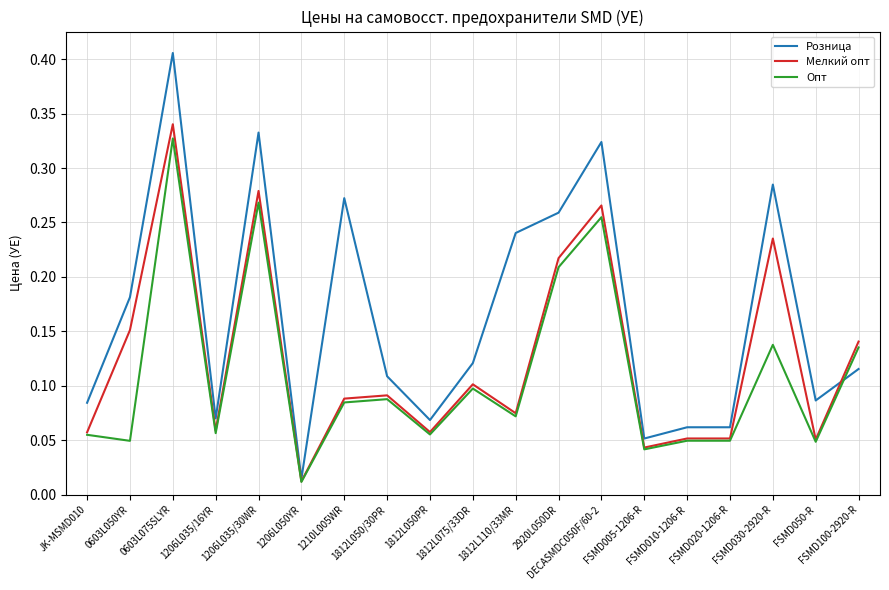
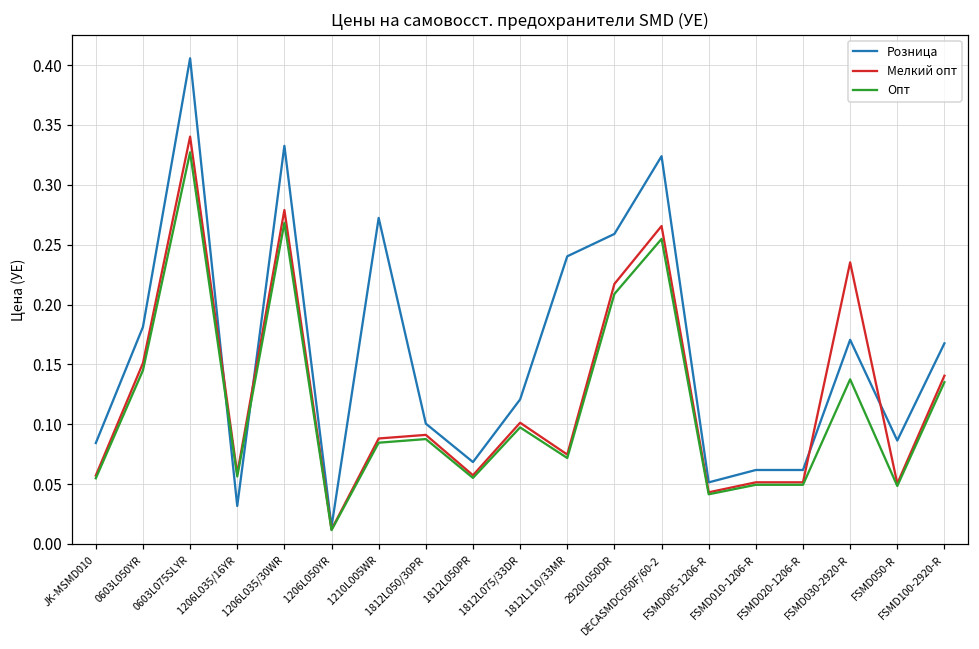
  {
    "Розница": {
      "JK-MSMD010": 0.084,
      "0603L050YR": 0.181,
      "0603L075SLYR": 0.406,
-     "1206L035/16YR": 0.070,
+     "1206L035/16YR": 0.032,
      "1206L035/30WR": 0.333,
      "1206L050YR": 0.014,
      "1210L005WR": 0.272,
-     "1812L050/30PR": 0.109,
+     "1812L050/30PR": 0.101,
      "1812L050PR": 0.068,
      "1812L075/33DR": 0.121,
      "1812L110/33MR": 0.240,
      "2920L050DR": 0.259,
      "DECASMDC050F/60-2": 0.324,
      "FSMD005-1206-R": 0.051,
      "FSMD010-1206-R": 0.062,
      "FSMD020-1206-R": 0.062,
-     "FSMD030-2920-R": 0.285,
+     "FSMD030-2920-R": 0.171,
      "FSMD050-R": 0.086,
-     "FSMD100-2920-R": 0.115
+     "FSMD100-2920-R": 0.168
    },
    "Мелкий опт": {
      "0603L050YR": 0.151,
      "0603L075SLYR": 0.340,
      "1206L035/30WR": 0.279,
      "1210L005WR": 0.088,
      "1812L050/30PR": 0.091,
      "1812L075/33DR": 0.101,
      "1812L110/33MR": 0.075,
      "2920L050DR": 0.217,
      "DECASMDC050F/60-2": 0.266,
      "FSMD030-2920-R": 0.235,
      "FSMD100-2920-R": 0.141
    },
    "Опт": {
-     "0603L050YR": 0.049,
+     "0603L050YR": 0.145,
      "0603L075SLYR": 0.327,
      "1206L035/30WR": 0.268,
      "1210L005WR": 0.085,
      "1812L050/30PR": 0.088,
      "1812L075/33DR": 0.097,
      "1812L110/33MR": 0.072,
      "2920L050DR": 0.209,
      "DECASMDC050F/60-2": 0.255,
      "FSMD030-2920-R": 0.138,
      "FSMD100-2920-R": 0.135
    }
  }
